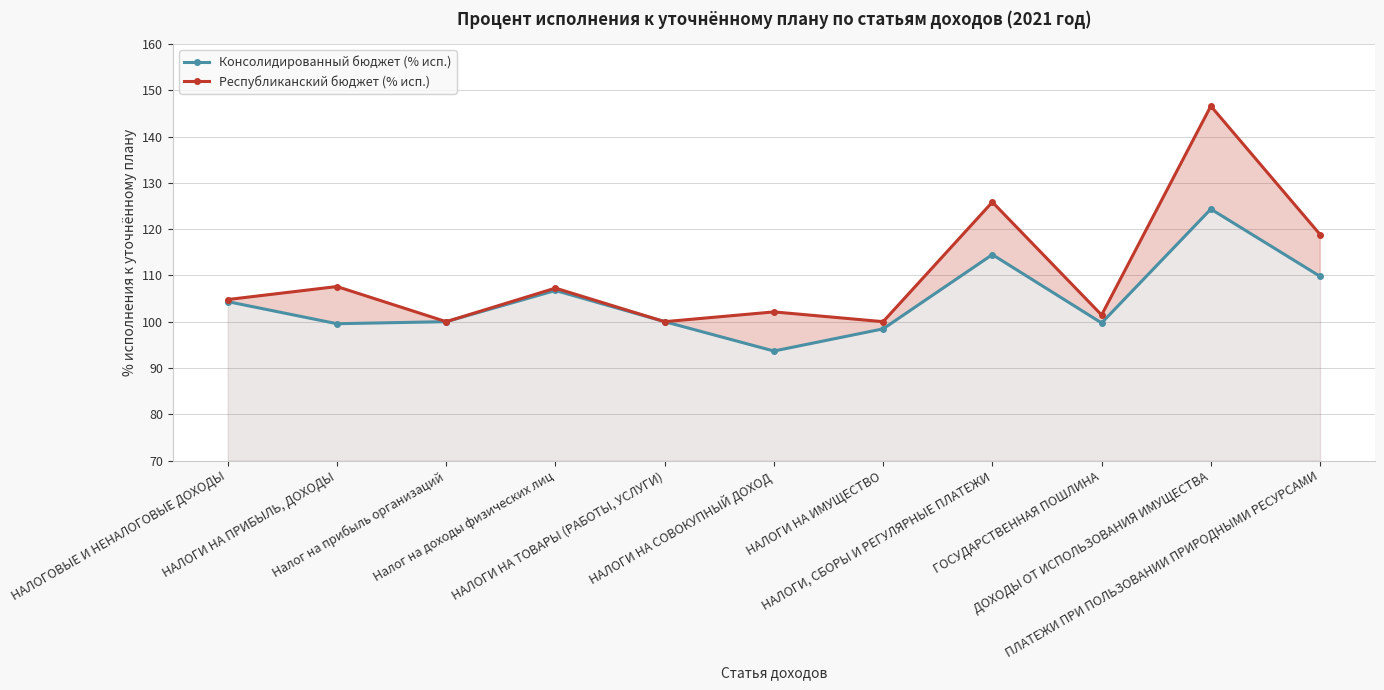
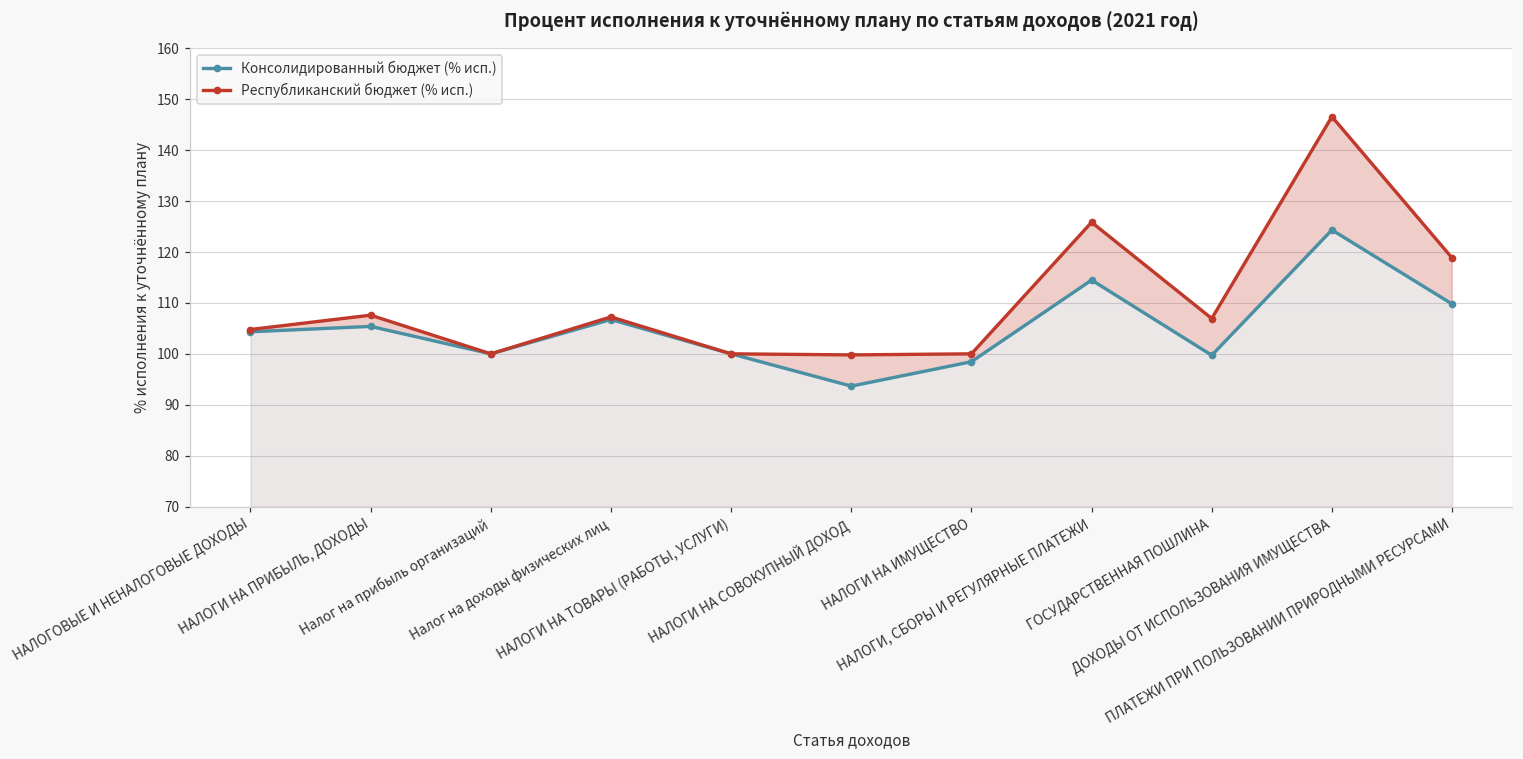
  {
    "Консолидированный бюджет (% исп.)": {
-     "НАЛОГИ НА ПРИБЫЛЬ, ДОХОДЫ": 100,
+     "НАЛОГИ НА ПРИБЫЛЬ, ДОХОДЫ": 105,
      "НАЛОГИ НА СОВОКУПНЫЙ ДОХОД": 94,
      "НАЛОГИ НА ИМУЩЕСТВО": 98,
      "НАЛОГИ, СБОРЫ И РЕГУЛЯРНЫЕ ПЛАТЕЖИ": 114,
      "ГОСУДАРСТВЕННАЯ ПОШЛИНА": 100,
      "ДОХОДЫ ОТ ИСПОЛЬЗОВАНИЯ ИМУЩЕСТВА": 124,
      "ПЛАТЕЖИ ПРИ ПОЛЬЗОВАНИИ ПРИРОДНЫМИ РЕСУРСАМИ": 110
    },
    "Республиканский бюджет (% исп.)": {
      "НАЛОГИ НА ПРИБЫЛЬ, ДОХОДЫ": 108,
-     "НАЛОГИ НА СОВОКУПНЫЙ ДОХОД": 102,
+     "НАЛОГИ НА СОВОКУПНЫЙ ДОХОД": 100,
      "НАЛОГИ НА ИМУЩЕСТВО": 100,
      "НАЛОГИ, СБОРЫ И РЕГУЛЯРНЫЕ ПЛАТЕЖИ": 126,
-     "ГОСУДАРСТВЕННАЯ ПОШЛИНА": 101,
+     "ГОСУДАРСТВЕННАЯ ПОШЛИНА": 107,
      "ДОХОДЫ ОТ ИСПОЛЬЗОВАНИЯ ИМУЩЕСТВА": 147,
      "ПЛАТЕЖИ ПРИ ПОЛЬЗОВАНИИ ПРИРОДНЫМИ РЕСУРСАМИ": 119
    }
  }
